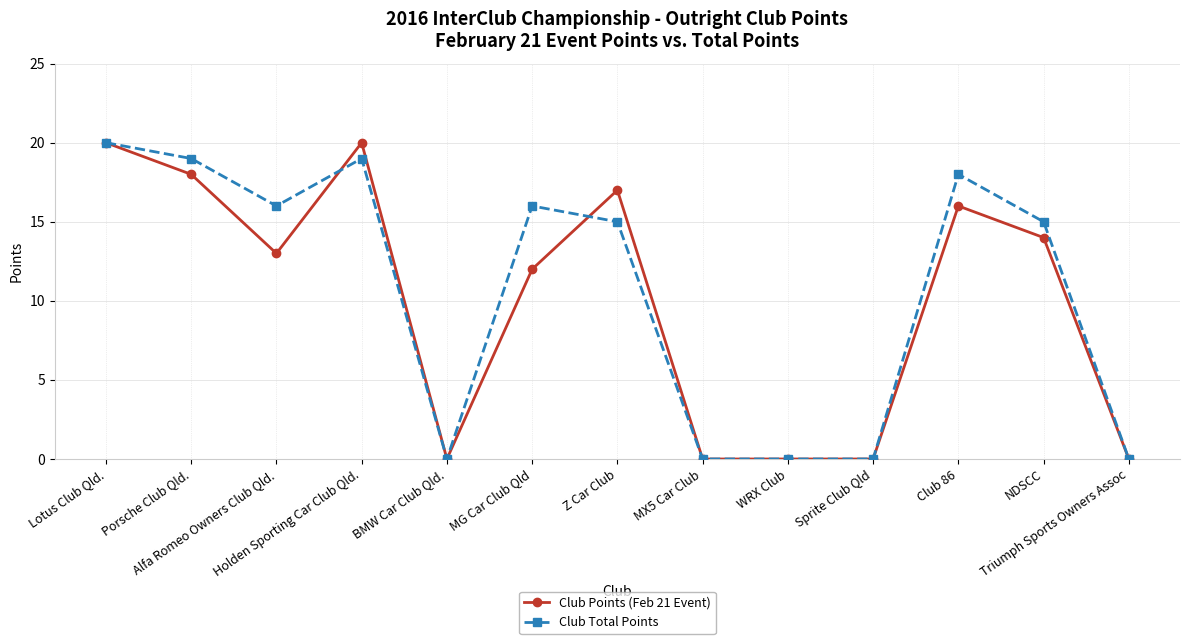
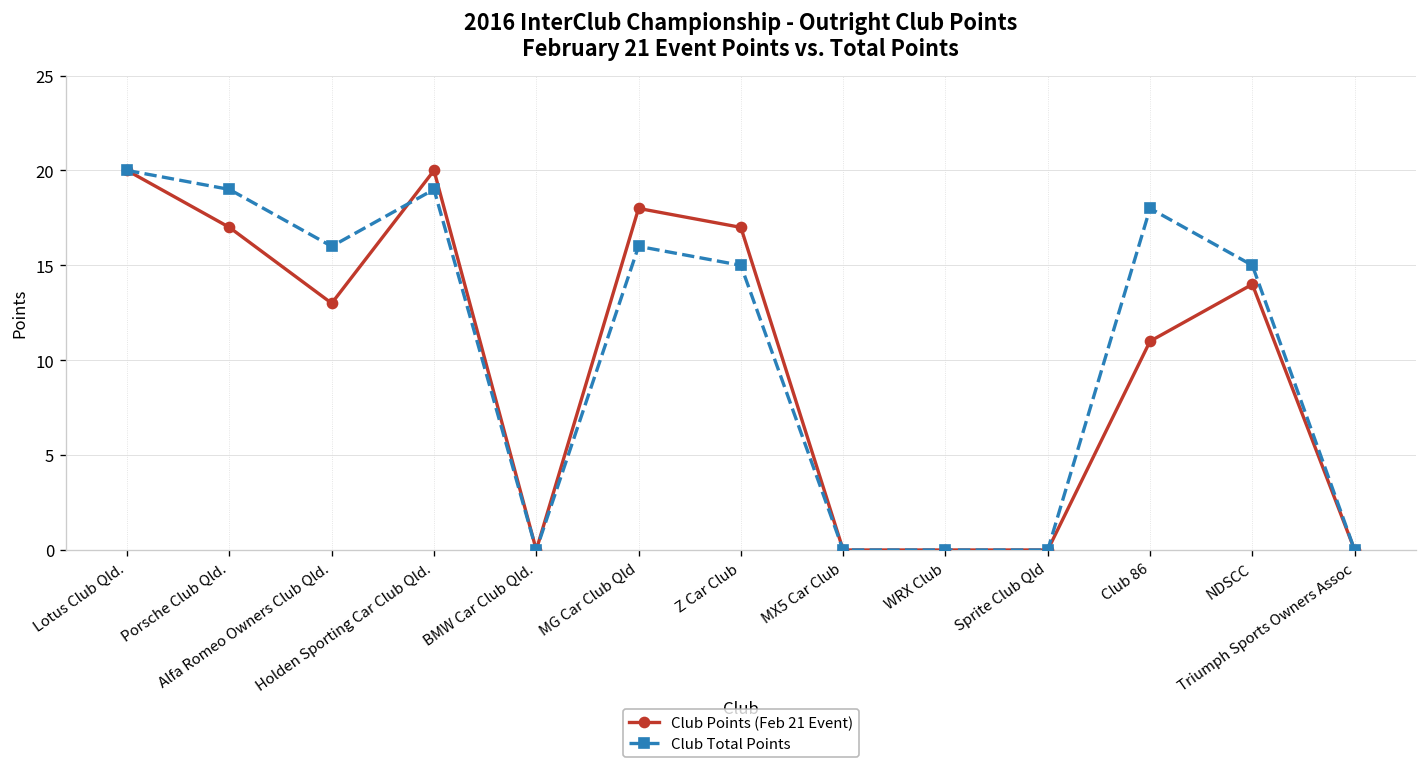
  {
    "Club Points (Feb 21 Event)": {
-     "Porsche Club Qld.": 18,
+     "Porsche Club Qld.": 17,
      "Alfa Romeo Owners Club Qld.": 13,
      "Holden Sporting Car Club Qld.": 20,
-     "MG Car Club Qld": 12,
+     "MG Car Club Qld": 18,
      "Z Car Club": 17,
-     "Club 86": 16,
+     "Club 86": 11,
      "NDSCC": 14
    },
    "Club Total Points": {
      "Porsche Club Qld.": 19,
      "Alfa Romeo Owners Club Qld.": 16,
      "Holden Sporting Car Club Qld.": 19,
      "MG Car Club Qld": 16,
      "Z Car Club": 15,
      "Club 86": 18,
      "NDSCC": 15
    }
  }
